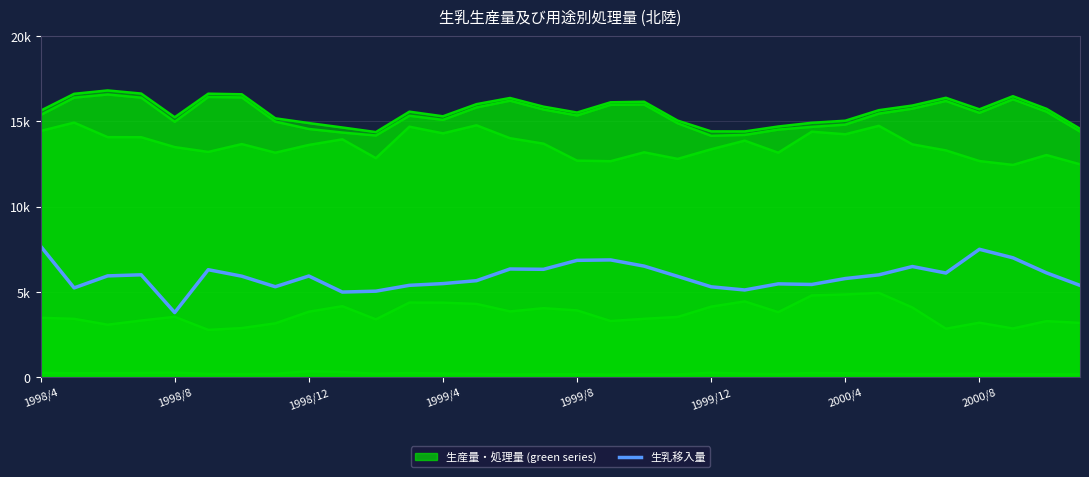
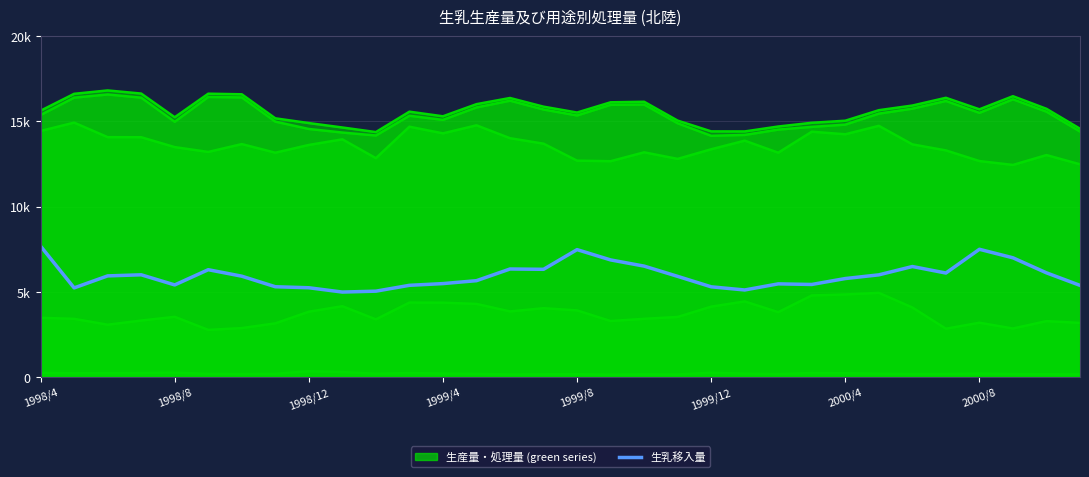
  {
    "生乳移入量": {
      "1998/4": 7700,
-     "1998/8": 3800,
-     "1998/12": 5900,
+     "1998/8": 5400,
+     "1998/12": 5200,
      "1999/4": 5500,
-     "1999/8": 6900,
+     "1999/8": 7500,
      "1999/12": 5300,
      "2000/4": 5800,
      "2000/8": 7500
    }
  }
